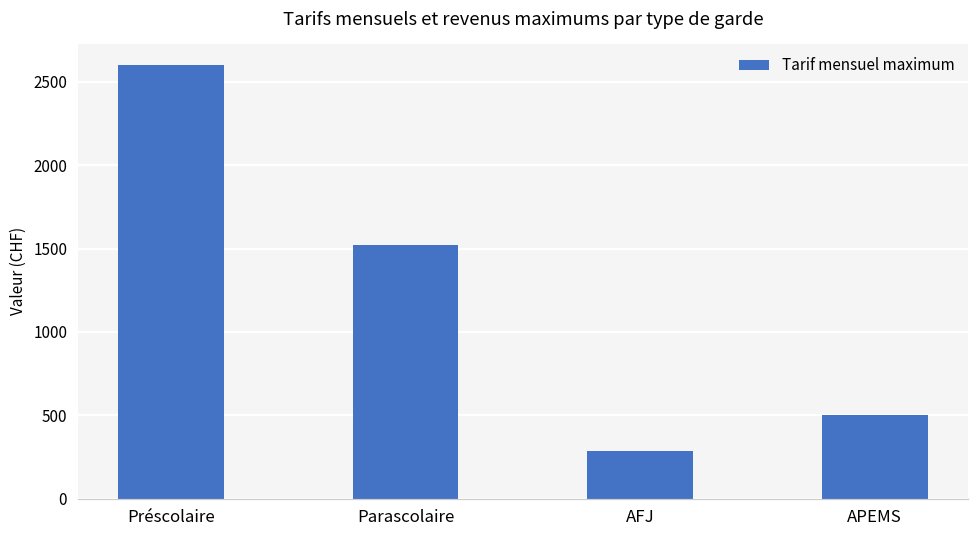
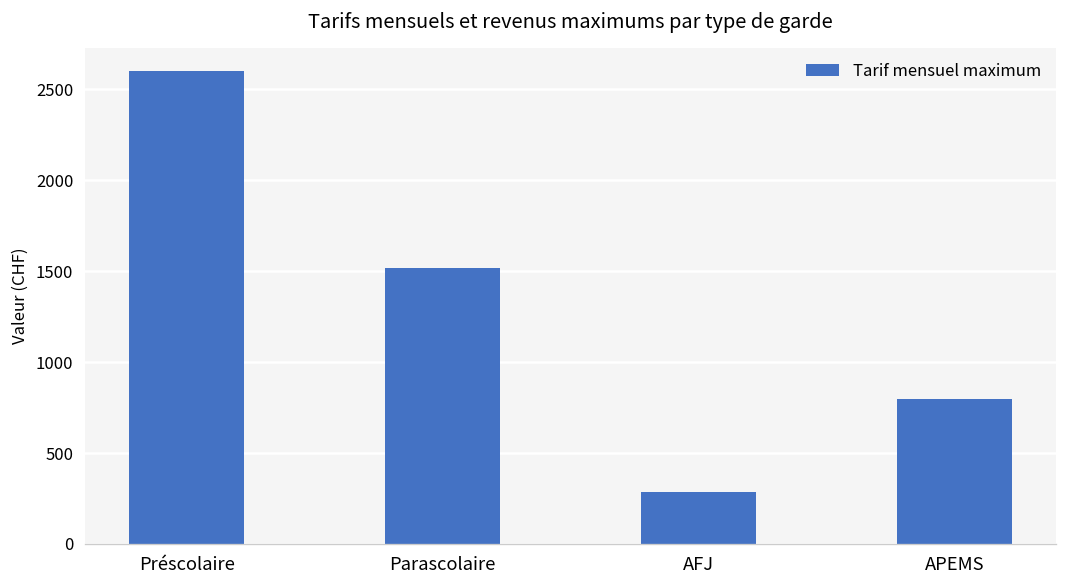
  {
    "Préscolaire": 2600,
    "Parascolaire": 1520,
    "AFJ": 280,
-   "APEMS": 500
+   "APEMS": 800
  }
